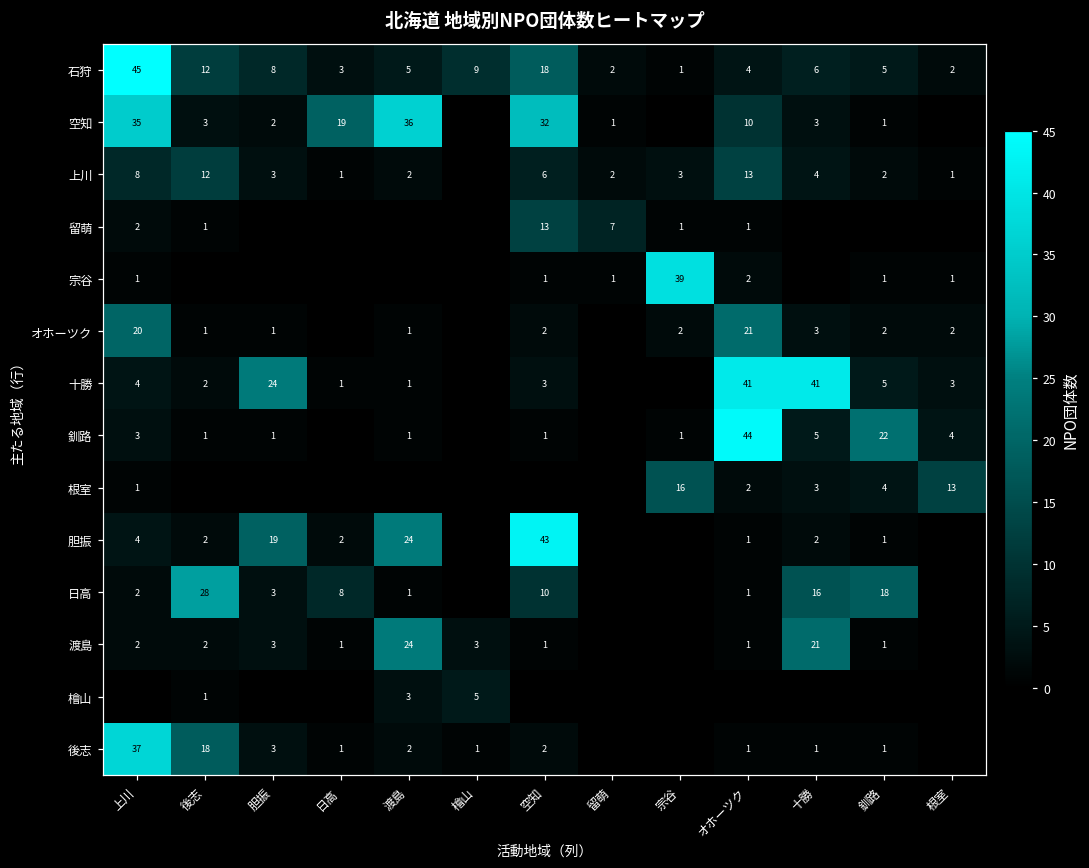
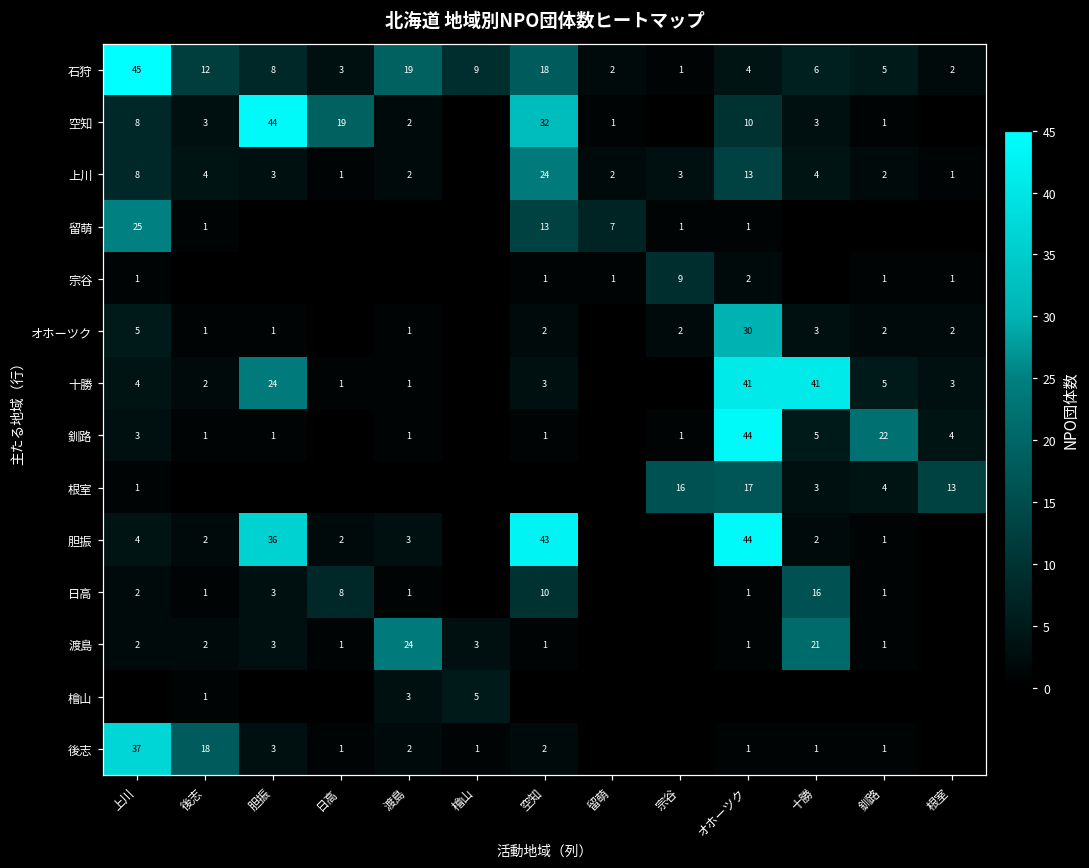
  {
    "石狩": {
      "上川": 45,
      "後志": 12,
      "胆振": 8,
      "日高": 3,
-     "渡島": 5,
+     "渡島": 19,
      "檜山": 9,
      "空知": 18,
      "留萌": 2,
      "宗谷": 1,
      "オホーツク": 4,
      "十勝": 6,
      "釧路": 5,
      "根室": 2
    },
    "空知": {
-     "上川": 35,
+     "上川": 8,
      "後志": 3,
-     "胆振": 2,
+     "胆振": 44,
      "日高": 19,
-     "渡島": 36,
+     "渡島": 2,
      "空知": 32,
      "留萌": 1,
      "オホーツク": 10,
      "十勝": 3,
      "釧路": 1
    },
    "上川": {
      "上川": 8,
-     "後志": 12,
+     "後志": 4,
      "胆振": 3,
      "日高": 1,
      "渡島": 2,
-     "空知": 6,
+     "空知": 24,
      "留萌": 2,
      "宗谷": 3,
      "オホーツク": 13,
      "十勝": 4,
      "釧路": 2,
      "根室": 1
    },
    "留萌": {
-     "上川": 2,
+     "上川": 25,
      "後志": 1,
      "空知": 13,
      "留萌": 7,
      "宗谷": 1,
      "オホーツク": 1
    },
    "宗谷": {
      "上川": 1,
      "空知": 1,
      "留萌": 1,
-     "宗谷": 39,
+     "宗谷": 9,
      "オホーツク": 2,
      "釧路": 1,
      "根室": 1
    },
    "オホーツク": {
-     "上川": 20,
+     "上川": 5,
      "後志": 1,
      "胆振": 1,
      "渡島": 1,
      "空知": 2,
      "宗谷": 2,
-     "オホーツク": 21,
+     "オホーツク": 30,
      "十勝": 3,
      "釧路": 2,
      "根室": 2
    },
    "十勝": {
      "上川": 4,
      "後志": 2,
      "胆振": 24,
      "日高": 1,
      "渡島": 1,
      "空知": 3,
      "オホーツク": 41,
      "十勝": 41,
      "釧路": 5,
      "根室": 3
    },
    "釧路": {
      "上川": 3,
      "後志": 1,
      "胆振": 1,
      "渡島": 1,
      "空知": 1,
      "宗谷": 1,
      "オホーツク": 44,
      "十勝": 5,
      "釧路": 22,
      "根室": 4
    },
    "根室": {
      "上川": 1,
      "宗谷": 16,
-     "オホーツク": 2,
+     "オホーツク": 17,
      "十勝": 3,
      "釧路": 4,
      "根室": 13
    },
    "胆振": {
      "上川": 4,
      "後志": 2,
-     "胆振": 19,
+     "胆振": 36,
      "日高": 2,
-     "渡島": 24,
+     "渡島": 3,
      "空知": 43,
-     "オホーツク": 1,
+     "オホーツク": 44,
      "十勝": 2,
      "釧路": 1
    },
    "日高": {
      "上川": 2,
-     "後志": 28,
+     "後志": 1,
      "胆振": 3,
      "日高": 8,
      "渡島": 1,
      "空知": 10,
      "オホーツク": 1,
      "十勝": 16,
-     "釧路": 18
+     "釧路": 1
    },
    "渡島": {
      "上川": 2,
      "後志": 2,
      "胆振": 3,
      "日高": 1,
      "渡島": 24,
      "檜山": 3,
      "空知": 1,
      "オホーツク": 1,
      "十勝": 21,
      "釧路": 1
    },
    "檜山": {
      "後志": 1,
      "渡島": 3,
      "檜山": 5
    },
    "後志": {
      "上川": 37,
      "後志": 18,
      "胆振": 3,
      "日高": 1,
      "渡島": 2,
      "檜山": 1,
      "空知": 2,
      "オホーツク": 1,
      "十勝": 1,
      "釧路": 1
    }
  }
